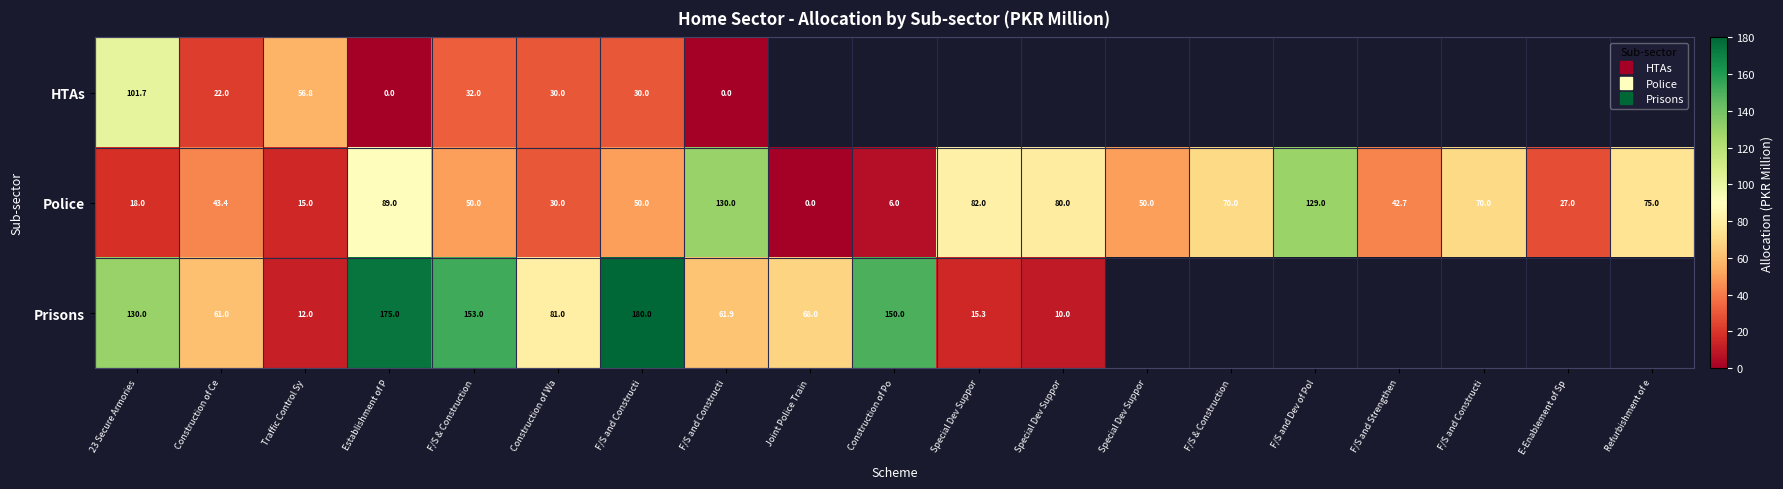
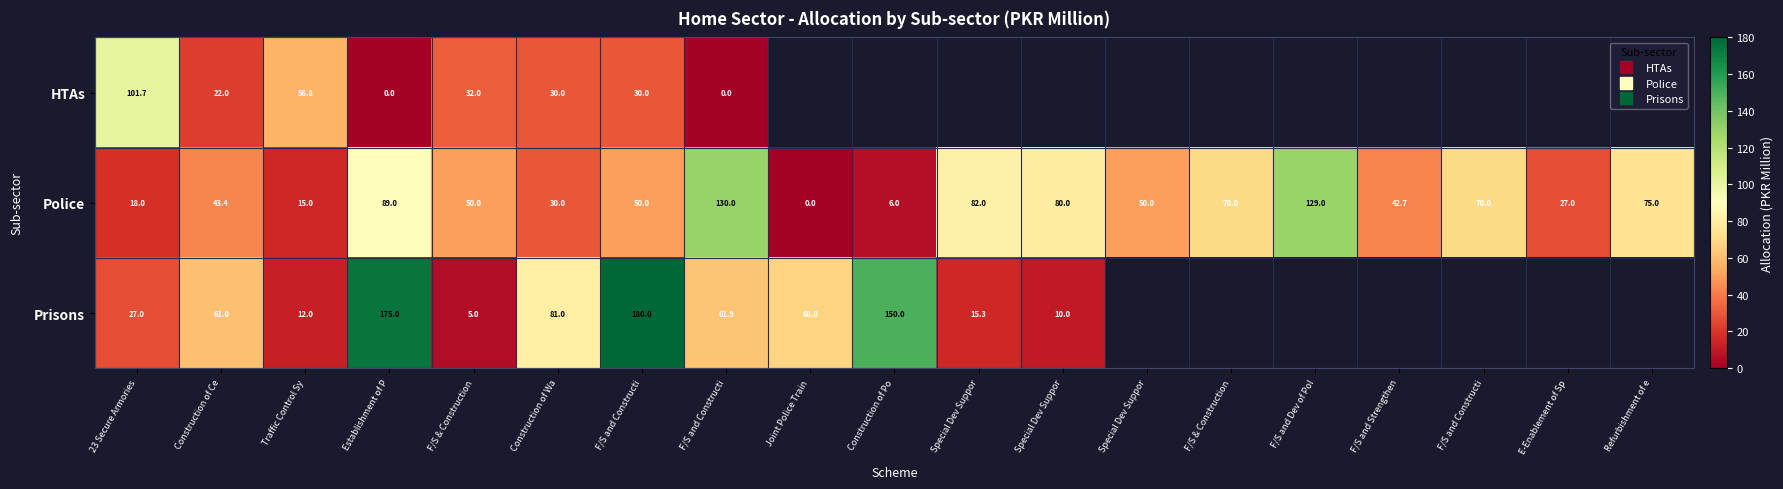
  {
    "HTAs": {
      "23 Secure Armories": 101.7,
      "Construction of Ce": 22.0,
      "Traffic Control Sy": 56.8,
      "Establishment of P": 0.0,
      "F/S & Construction": 32.0,
      "Construction of Wa": 30.0
    },
    "Police": {
      "23 Secure Armories": 18.0,
      "Construction of Ce": 43.4,
      "Traffic Control Sy": 15.0,
      "Establishment of P": 89.0,
      "Construction of Wa": 30.0,
      "Joint Police Train": 0.0,
      "Construction of Po": 6.0,
      "F/S and Dev of Pol": 129.0,
      "F/S and Strengthen": 42.7,
      "E-Enablement of Sp": 27.0,
      "Refurbishment of e": 75.0
    },
    "Prisons": {
-     "23 Secure Armories": 130.0,
+     "23 Secure Armories": 27.0,
      "Construction of Ce": 61.0,
      "Traffic Control Sy": 12.0,
      "Establishment of P": 175.0,
-     "F/S & Construction": 153.0,
+     "F/S & Construction": 5.0,
      "Construction of Wa": 81.0,
      "Joint Police Train": 68.0,
      "Construction of Po": 150.0
    }
  }
